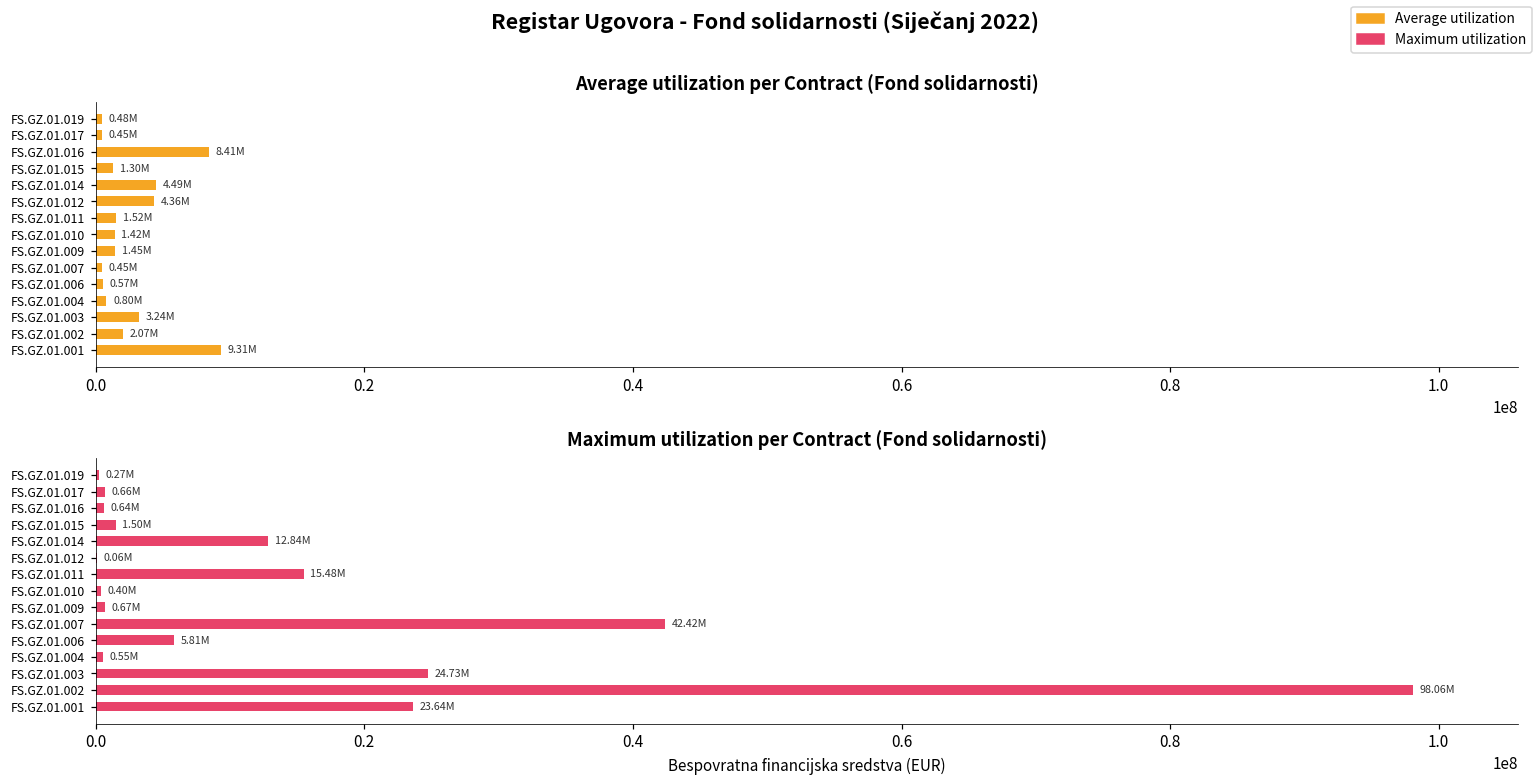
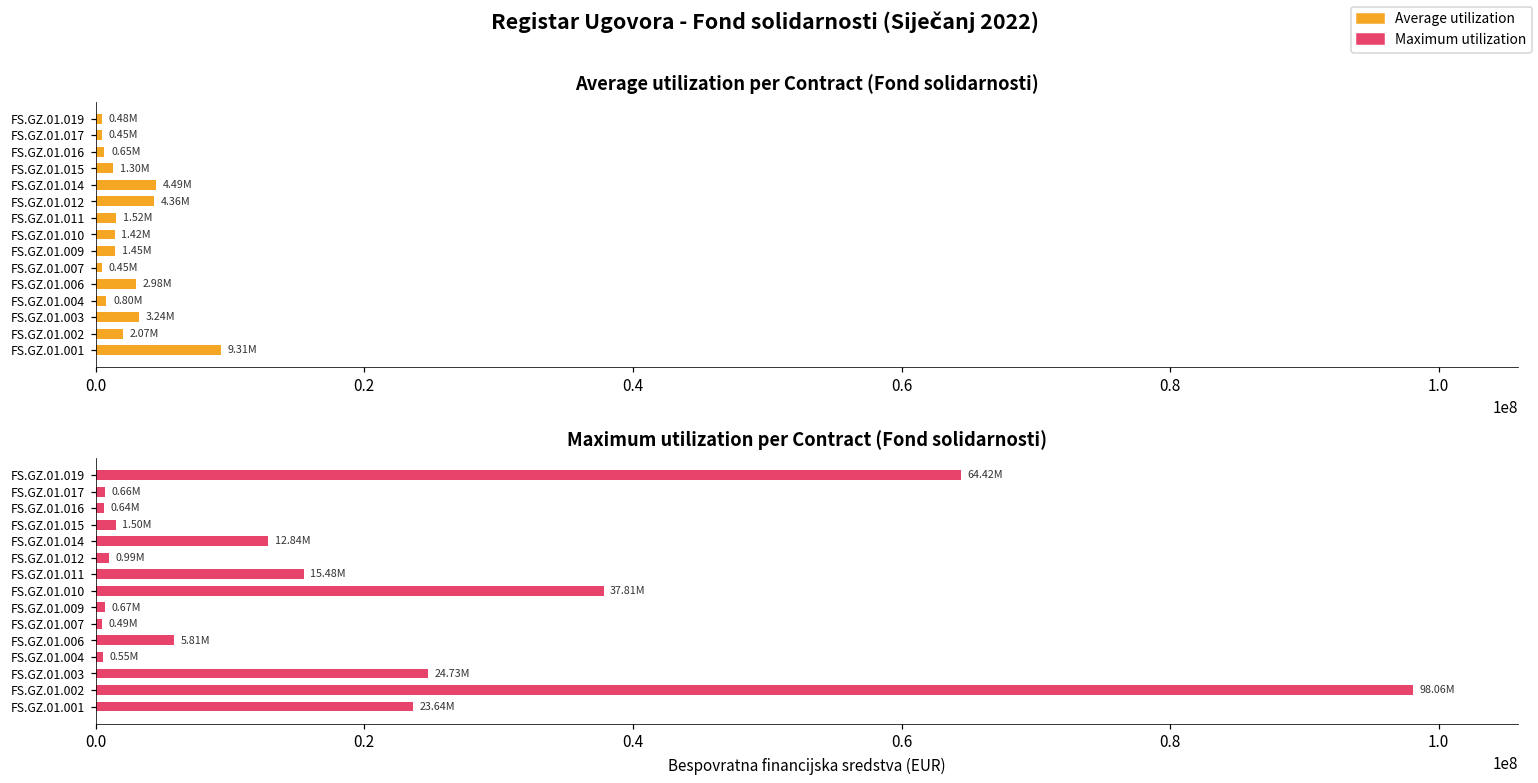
  {
    "Average utilization per Contract (Fond solidarnosti)": {
      "FS.GZ.01.019": "0.48M",
      "FS.GZ.01.017": "0.45M",
-     "FS.GZ.01.016": "8.41M",
+     "FS.GZ.01.016": "0.65M",
      "FS.GZ.01.015": "1.30M",
      "FS.GZ.01.014": "4.49M",
      "FS.GZ.01.012": "4.36M",
      "FS.GZ.01.011": "1.52M",
      "FS.GZ.01.010": "1.42M",
      "FS.GZ.01.009": "1.45M",
      "FS.GZ.01.007": "0.45M",
-     "FS.GZ.01.006": "0.57M",
+     "FS.GZ.01.006": "2.98M",
      "FS.GZ.01.004": "0.80M",
      "FS.GZ.01.003": "3.24M",
      "FS.GZ.01.002": "2.07M",
      "FS.GZ.01.001": "9.31M"
    },
    "Maximum utilization per Contract (Fond solidarnosti)": {
-     "FS.GZ.01.019": "0.27M",
+     "FS.GZ.01.019": "64.42M",
      "FS.GZ.01.017": "0.66M",
      "FS.GZ.01.016": "0.64M",
      "FS.GZ.01.015": "1.50M",
      "FS.GZ.01.014": "12.84M",
-     "FS.GZ.01.012": "0.06M",
+     "FS.GZ.01.012": "0.99M",
      "FS.GZ.01.011": "15.48M",
-     "FS.GZ.01.010": "0.40M",
+     "FS.GZ.01.010": "37.81M",
      "FS.GZ.01.009": "0.67M",
-     "FS.GZ.01.007": "42.42M",
+     "FS.GZ.01.007": "0.49M",
      "FS.GZ.01.006": "5.81M",
      "FS.GZ.01.004": "0.55M",
      "FS.GZ.01.003": "24.73M",
      "FS.GZ.01.002": "98.06M",
      "FS.GZ.01.001": "23.64M"
    }
  }
